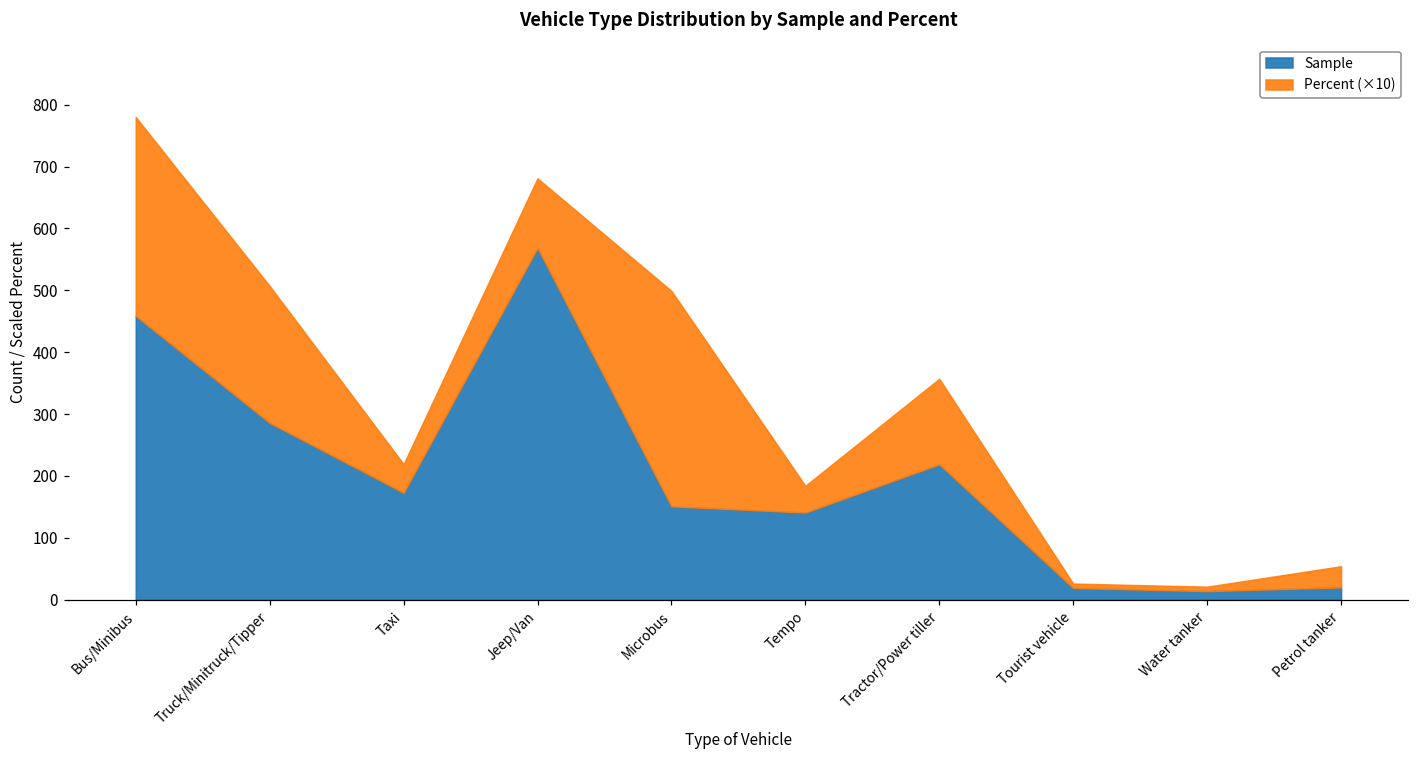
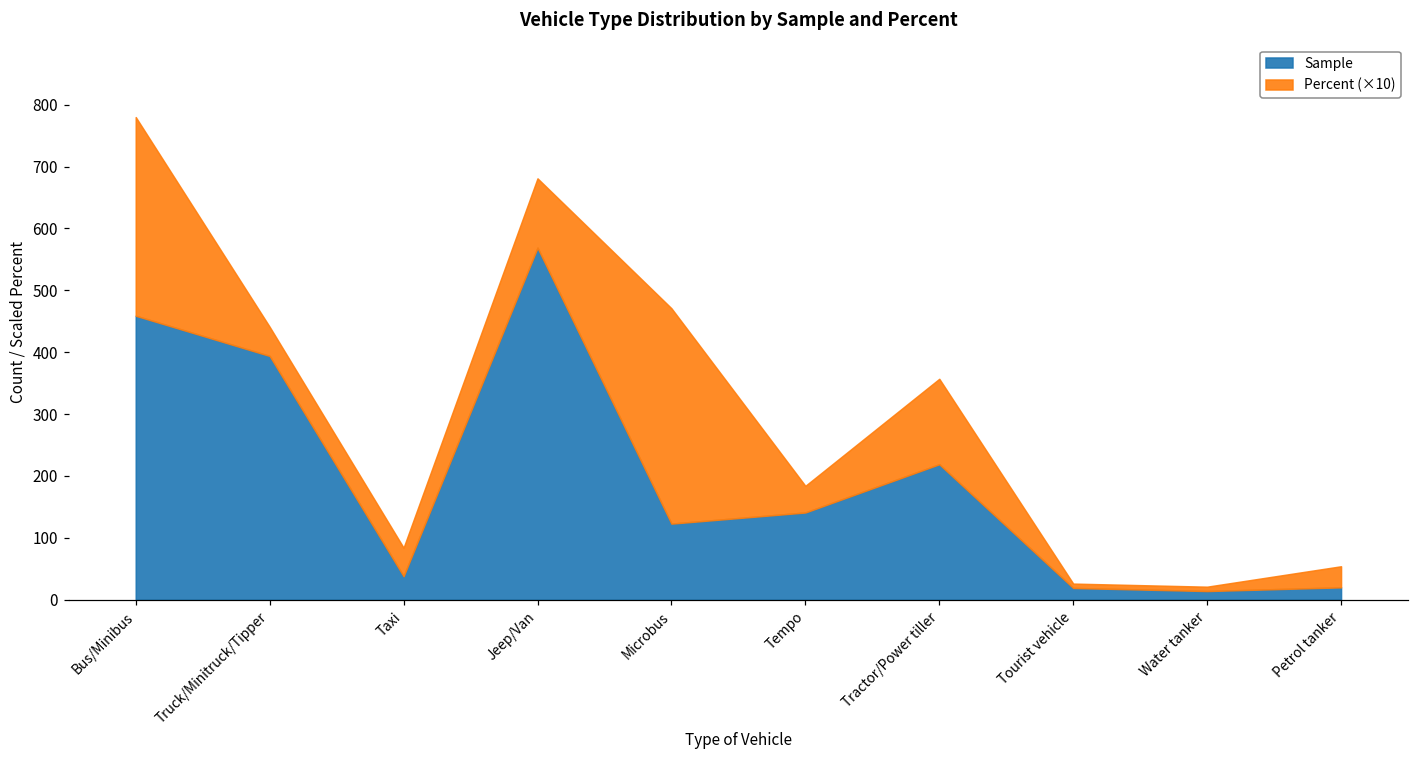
  {
    "Sample": {
      "Bus/Minibus": 460,
-     "Truck/Minitruck/Tipper": 290,
-     "Taxi": 170,
+     "Truck/Minitruck/Tipper": 390,
+     "Taxi": 40,
      "Jeep/Van": 570,
-     "Microbus": 150,
+     "Microbus": 120,
      "Tempo": 140,
      "Tractor/Power tiller": 220,
      "Tourist vehicle": 20,
      "Water tanker": 10,
      "Petrol tanker": 20
    },
    "Percent (×10)": {
      "Bus/Minibus": 320,
-     "Truck/Minitruck/Tipper": 220,
+     "Truck/Minitruck/Tipper": 50,
      "Taxi": 50,
      "Jeep/Van": 110,
      "Microbus": 350,
      "Tempo": 40,
      "Tractor/Power tiller": 140,
      "Tourist vehicle": 10,
      "Water tanker": 10,
      "Petrol tanker": 30
    }
  }
